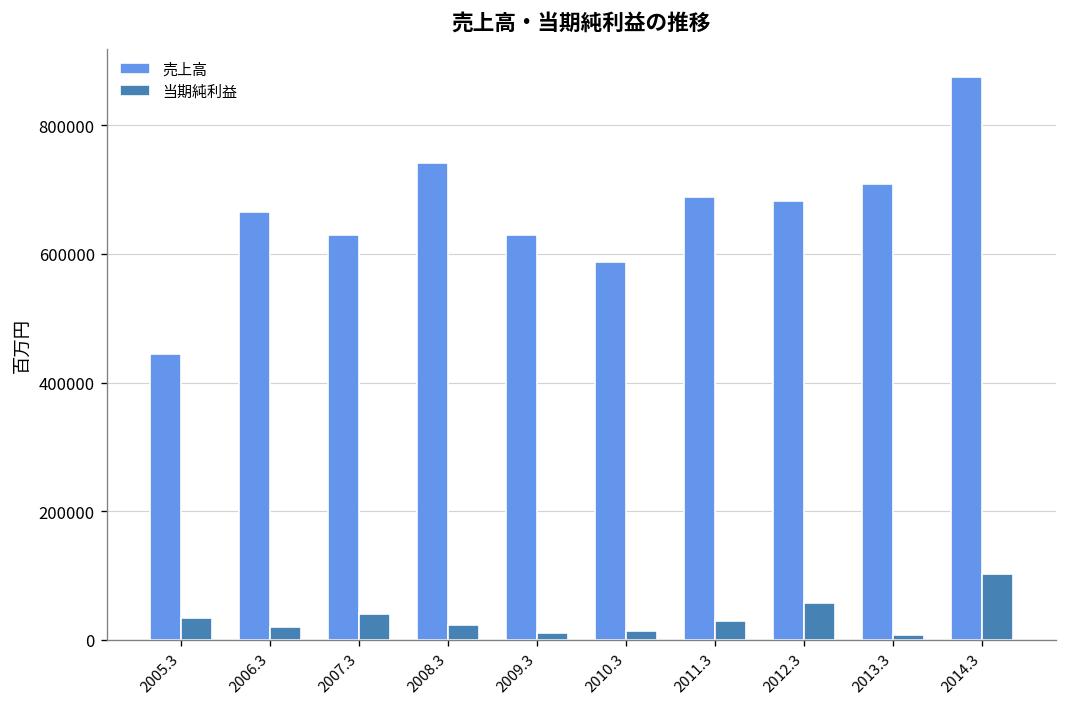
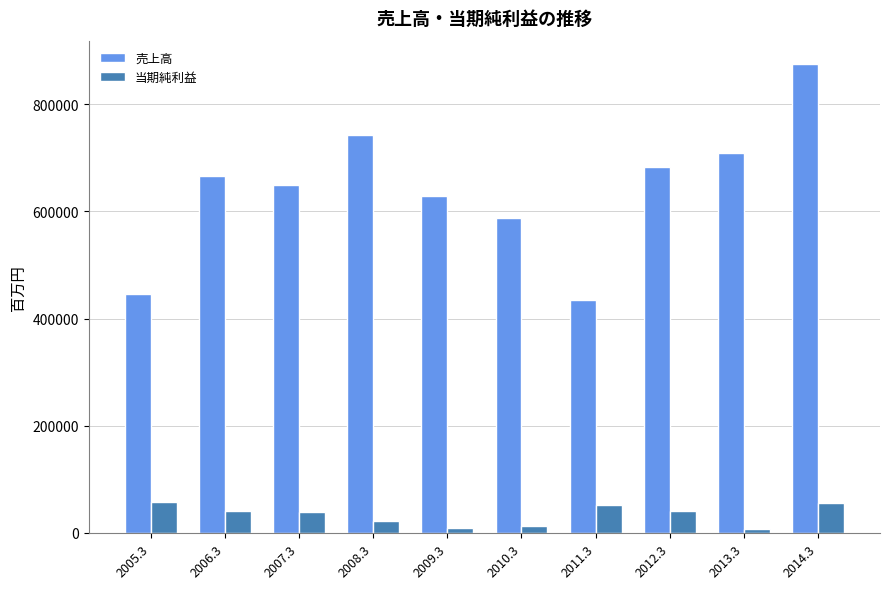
  {
    "売上高": {
      "2005.3": 450000,
      "2006.3": 670000,
-     "2007.3": 630000,
+     "2007.3": 650000,
      "2008.3": 740000,
      "2009.3": 630000,
      "2010.3": 590000,
-     "2011.3": 690000,
+     "2011.3": 430000,
      "2012.3": 680000,
      "2013.3": 710000,
      "2014.3": 880000
    },
    "当期純利益": {
-     "2005.3": 30000,
-     "2006.3": 20000,
+     "2005.3": 60000,
+     "2006.3": 40000,
      "2007.3": 40000,
      "2008.3": 20000,
      "2009.3": 10000,
      "2010.3": 10000,
-     "2011.3": 30000,
-     "2012.3": 60000,
+     "2011.3": 50000,
+     "2012.3": 40000,
      "2013.3": 10000,
-     "2014.3": 100000
+     "2014.3": 60000
    }
  }
